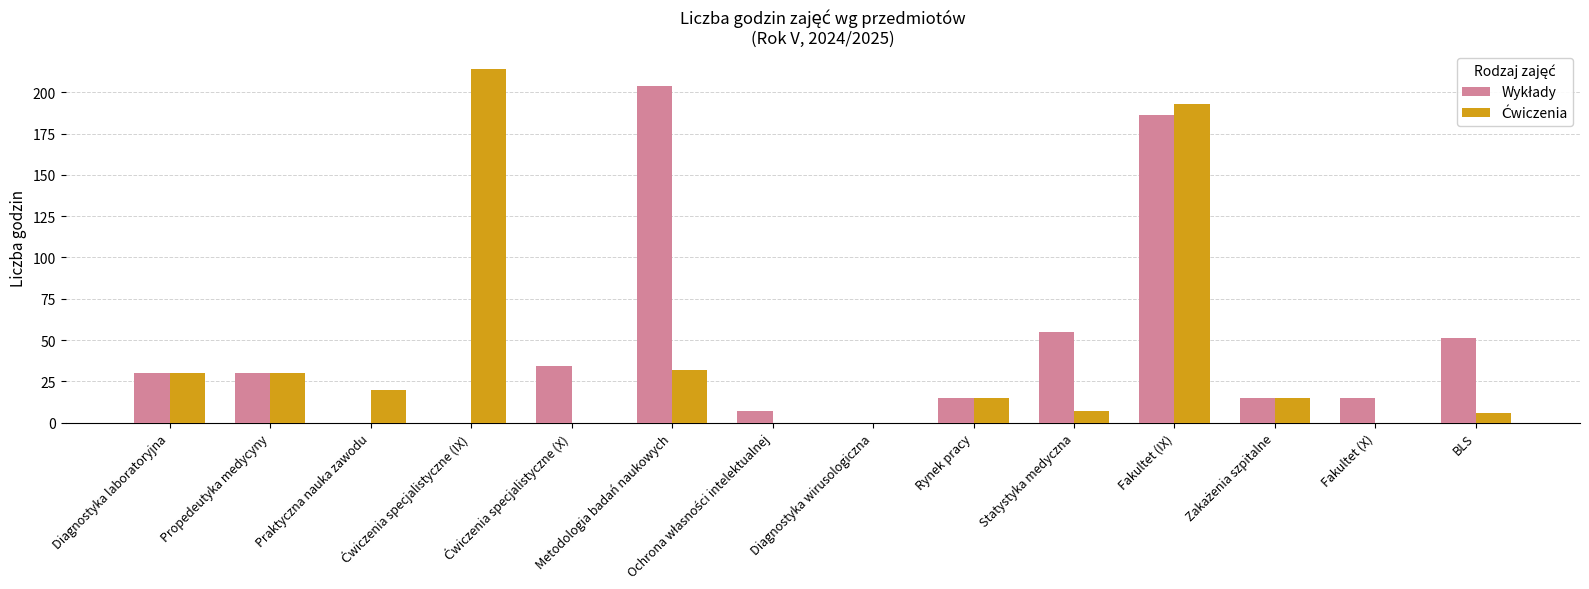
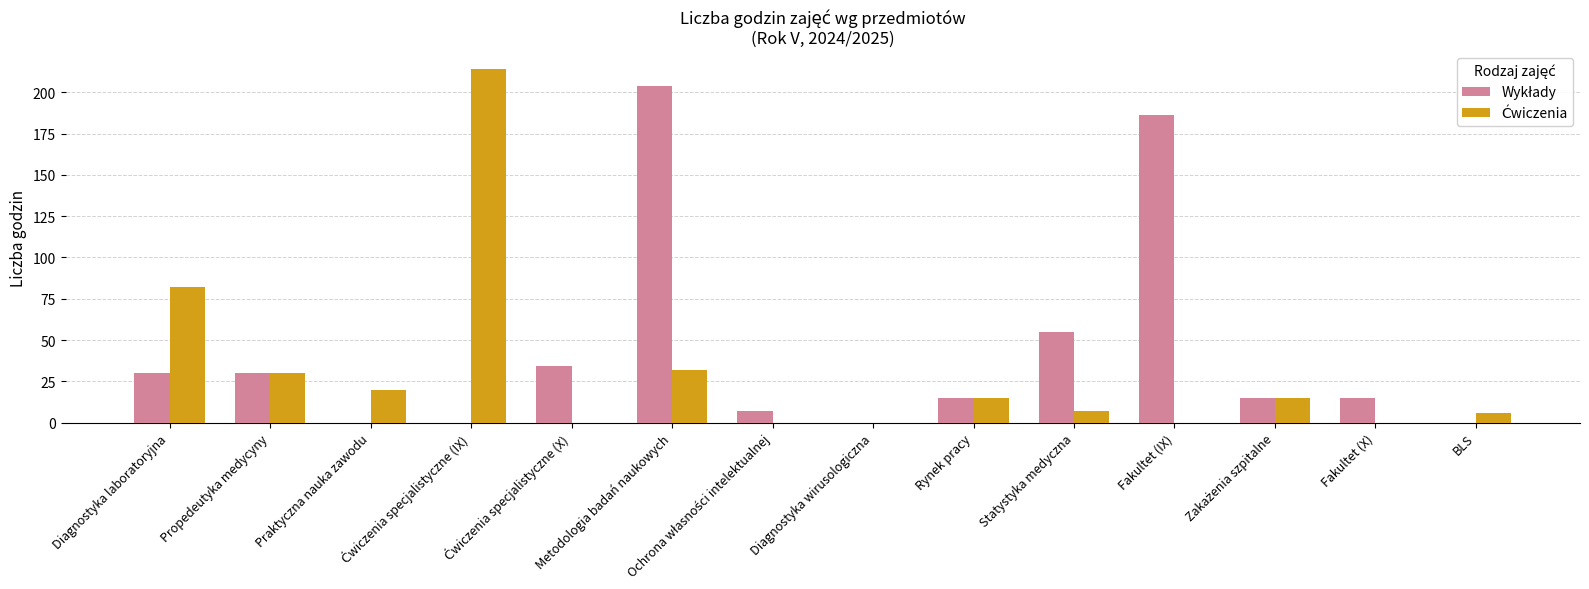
  {
    "Wykłady": {
      "Diagnostyka laboratoryjna": 30,
      "Propedeutyka medycyny": 30,
      "Praktyczna nauka zawodu": 0,
      "Ćwiczenia specjalistyczne (IX)": 0,
      "Ćwiczenia specjalistyczne (X)": 34,
      "Metodologia badań naukowych": 204,
      "Ochrona własności intelektualnej": 7,
      "Diagnostyka wirusologiczna": 0,
      "Rynek pracy": 15,
      "Statystyka medyczna": 55,
      "Fakultet (IX)": 186,
      "Zakażenia szpitalne": 15,
      "Fakultet (X)": 15,
-     "BLS": 51
+     "BLS": 0
    },
    "Ćwiczenia": {
-     "Diagnostyka laboratoryjna": 30,
+     "Diagnostyka laboratoryjna": 82,
      "Propedeutyka medycyny": 30,
      "Praktyczna nauka zawodu": 20,
      "Ćwiczenia specjalistyczne (IX)": 214,
      "Ćwiczenia specjalistyczne (X)": 0,
      "Metodologia badań naukowych": 32,
      "Ochrona własności intelektualnej": 0,
      "Diagnostyka wirusologiczna": 0,
      "Rynek pracy": 15,
      "Statystyka medyczna": 7,
-     "Fakultet (IX)": 193,
+     "Fakultet (IX)": 0,
      "Zakażenia szpitalne": 15,
      "Fakultet (X)": 0,
      "BLS": 6
    }
  }
